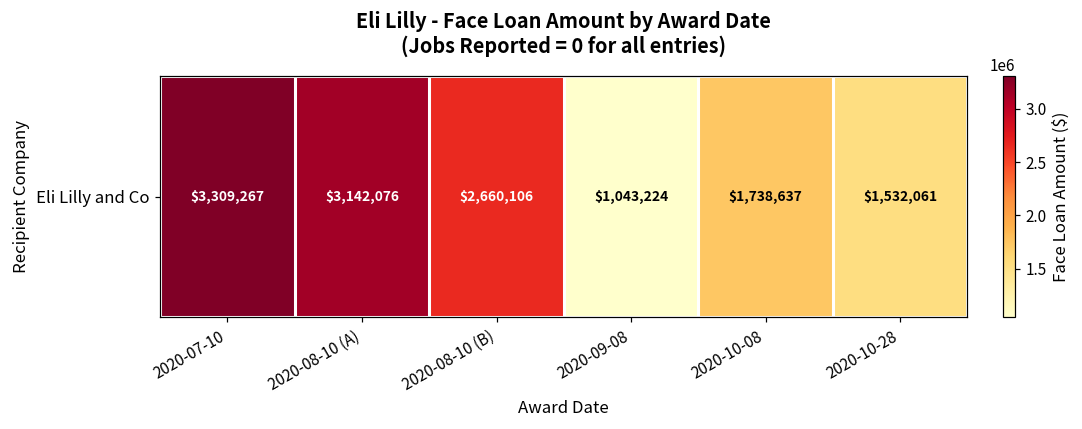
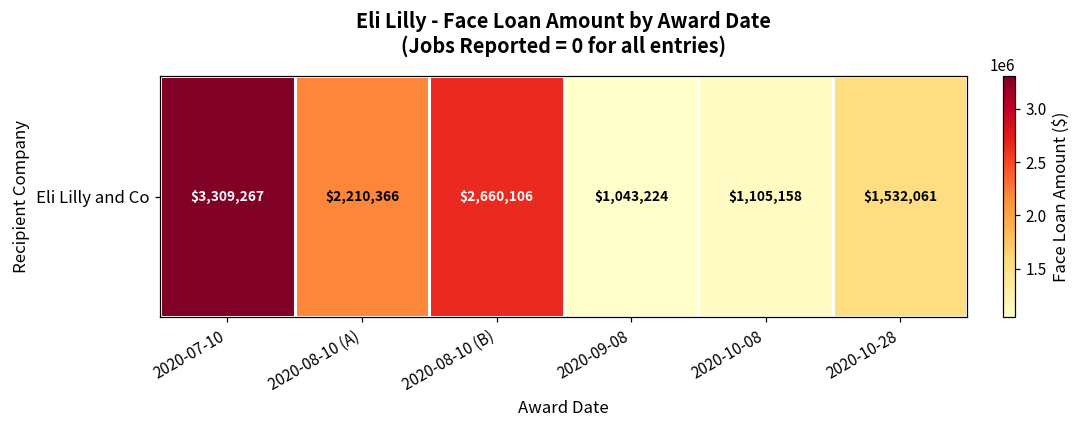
  {
    "Eli Lilly and Co": {
      "2020-07-10": "$3,309,267",
-     "2020-08-10 (A)": "$3,142,076",
+     "2020-08-10 (A)": "$2,210,366",
      "2020-08-10 (B)": "$2,660,106",
      "2020-09-08": "$1,043,224",
-     "2020-10-08": "$1,738,637",
+     "2020-10-08": "$1,105,158",
      "2020-10-28": "$1,532,061"
    }
  }
